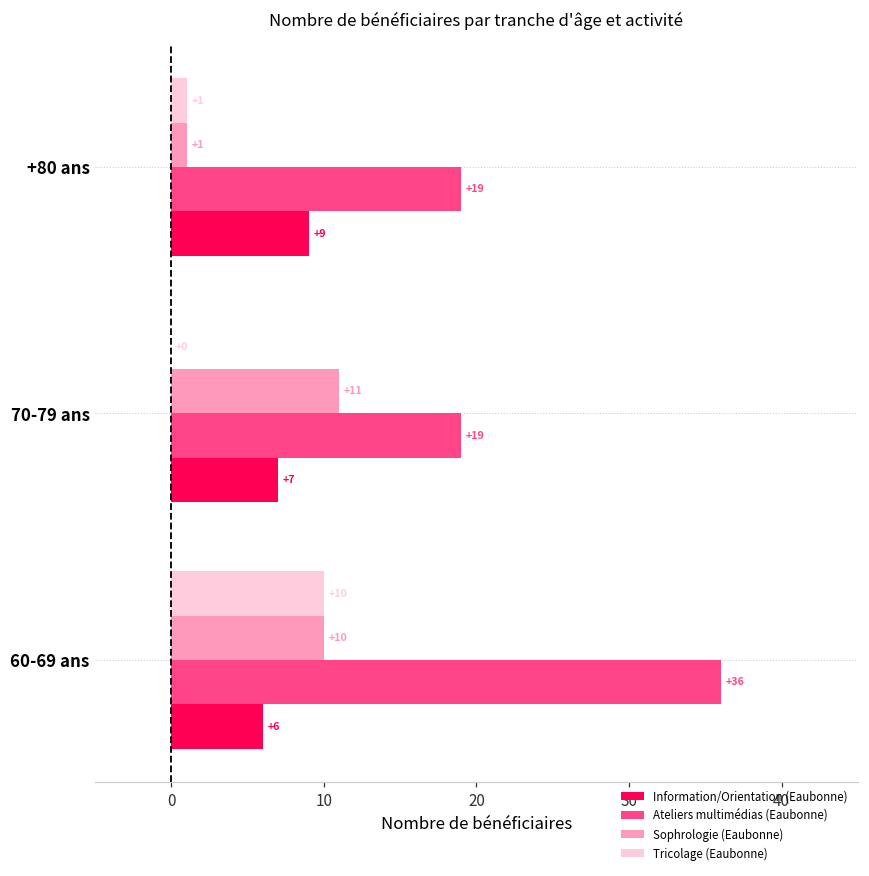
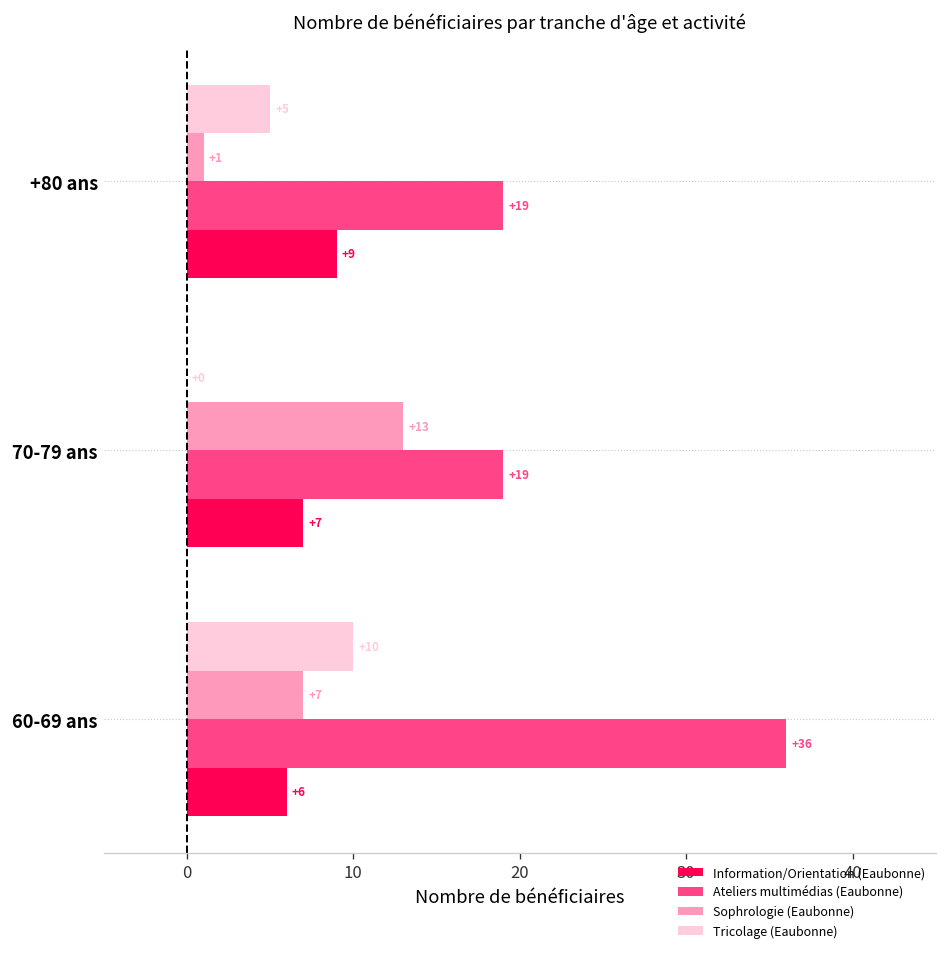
  {
    "Information/Orientation (Eaubonne)": {
      "+80 ans": "+9",
      "70-79 ans": "+7",
      "60-69 ans": "+6"
    },
    "Ateliers multimédias (Eaubonne)": {
      "+80 ans": "+19",
      "70-79 ans": "+19",
      "60-69 ans": "+36"
    },
    "Sophrologie (Eaubonne)": {
      "+80 ans": "+1",
-     "70-79 ans": "+11",
-     "60-69 ans": "+10"
+     "70-79 ans": "+13",
+     "60-69 ans": "+7"
    },
    "Tricolage (Eaubonne)": {
-     "+80 ans": "+1",
+     "+80 ans": "+5",
      "70-79 ans": "+0",
      "60-69 ans": "+10"
    }
  }
